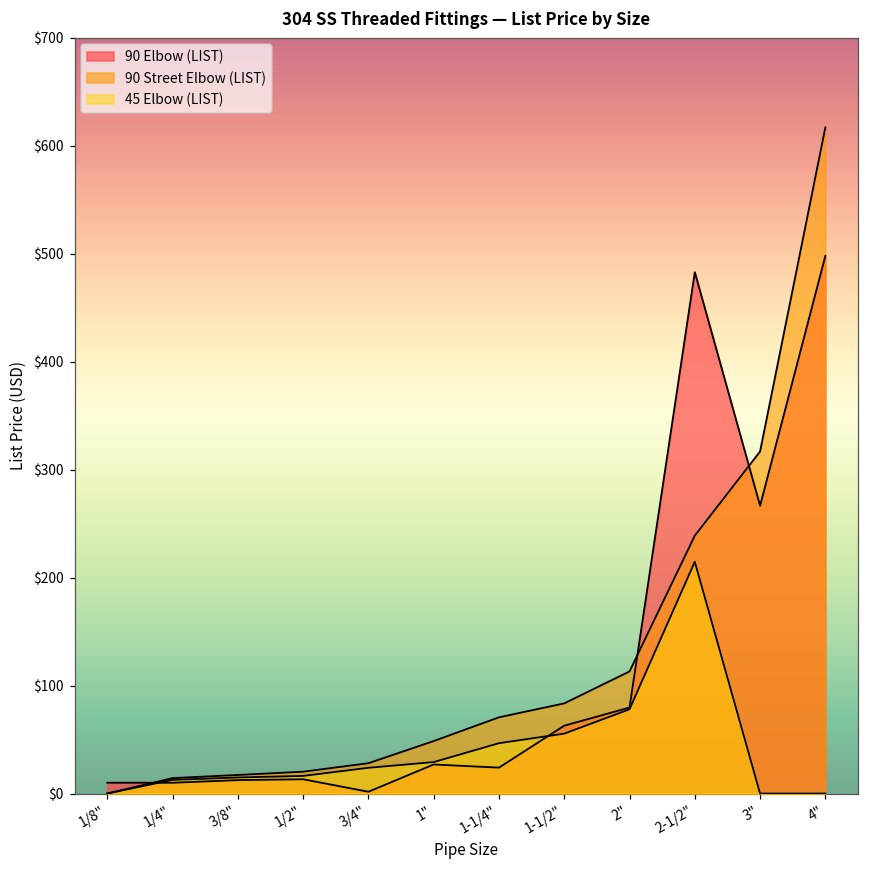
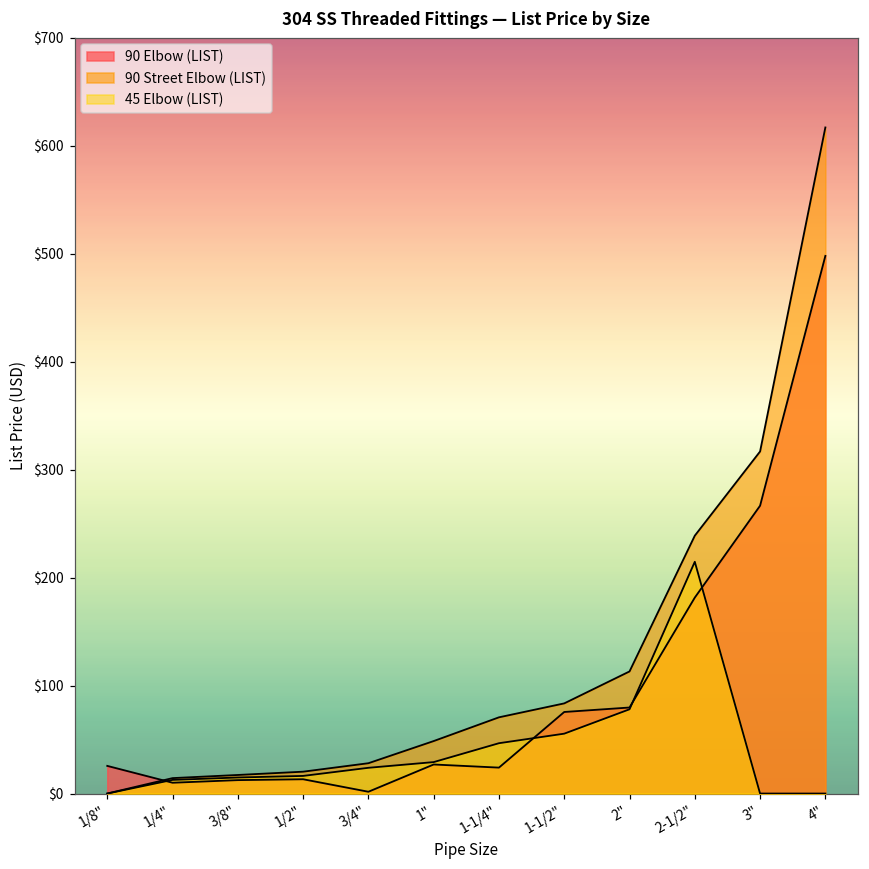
  {
    "90 Elbow (LIST)": {
-     "1/8\"": "$10",
+     "1/8\"": "$30",
      "1/4\"": "$10",
      "1/2\"": "$10",
      "3/4\"": "$0",
      "1-1/4\"": "$20",
-     "1-1/2\"": "$60",
-     "2-1/2\"": "$480",
+     "1-1/2\"": "$80",
+     "2-1/2\"": "$180",
      "3\"": "$270",
      "4\"": "$500"
    }
  }
